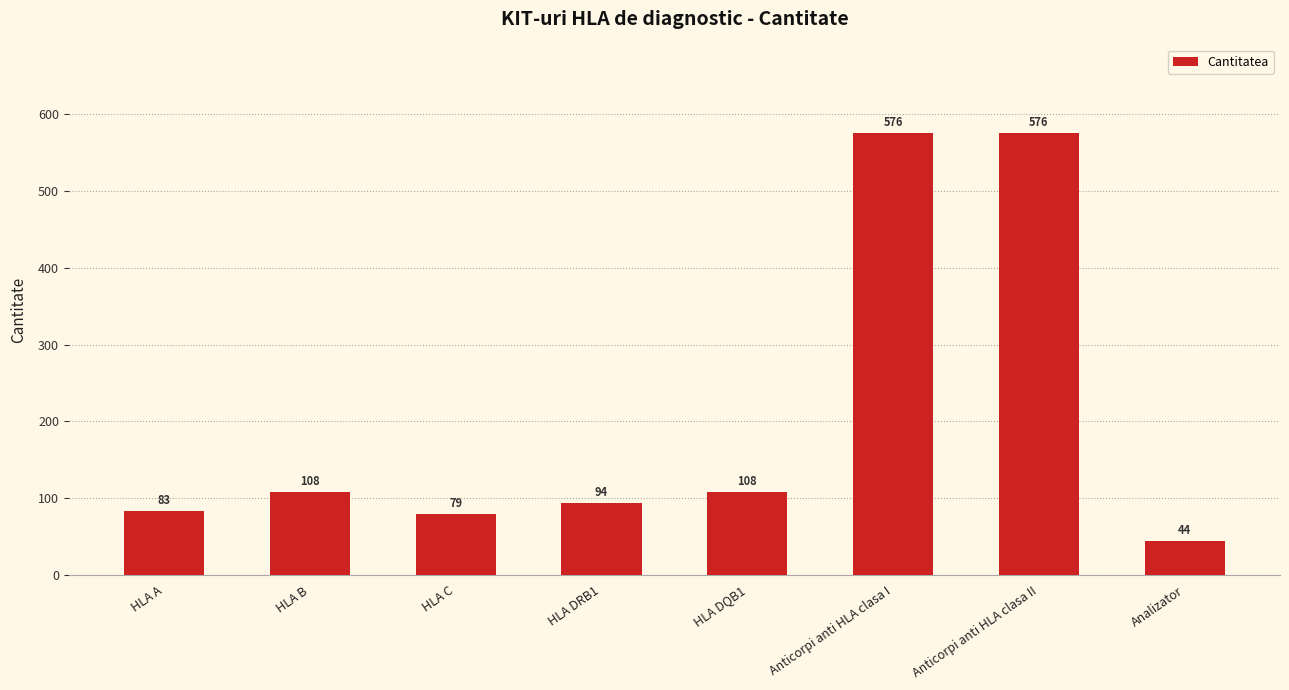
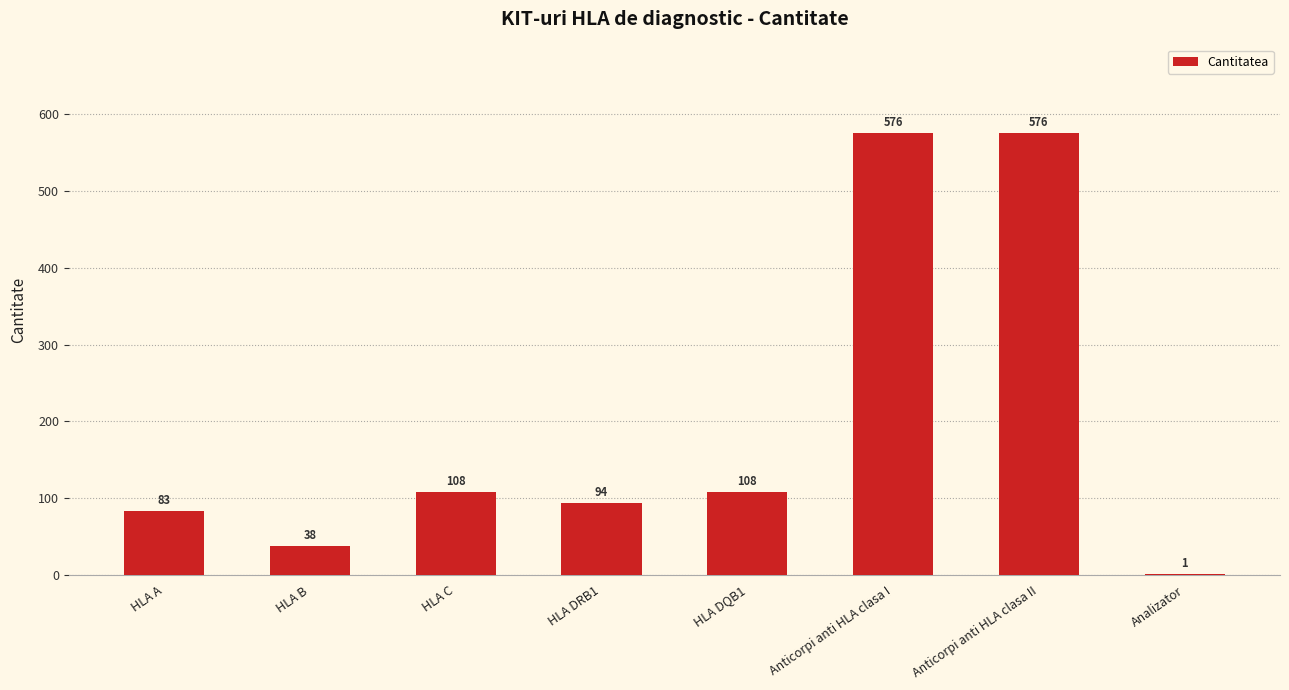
  {
    "HLA A": 83,
-   "HLA B": 108,
-   "HLA C": 79,
+   "HLA B": 38,
+   "HLA C": 108,
    "HLA DRB1": 94,
    "HLA DQB1": 108,
    "Anticorpi anti HLA clasa I": 576,
    "Anticorpi anti HLA clasa II": 576,
-   "Analizator": 44
+   "Analizator": 1
  }
